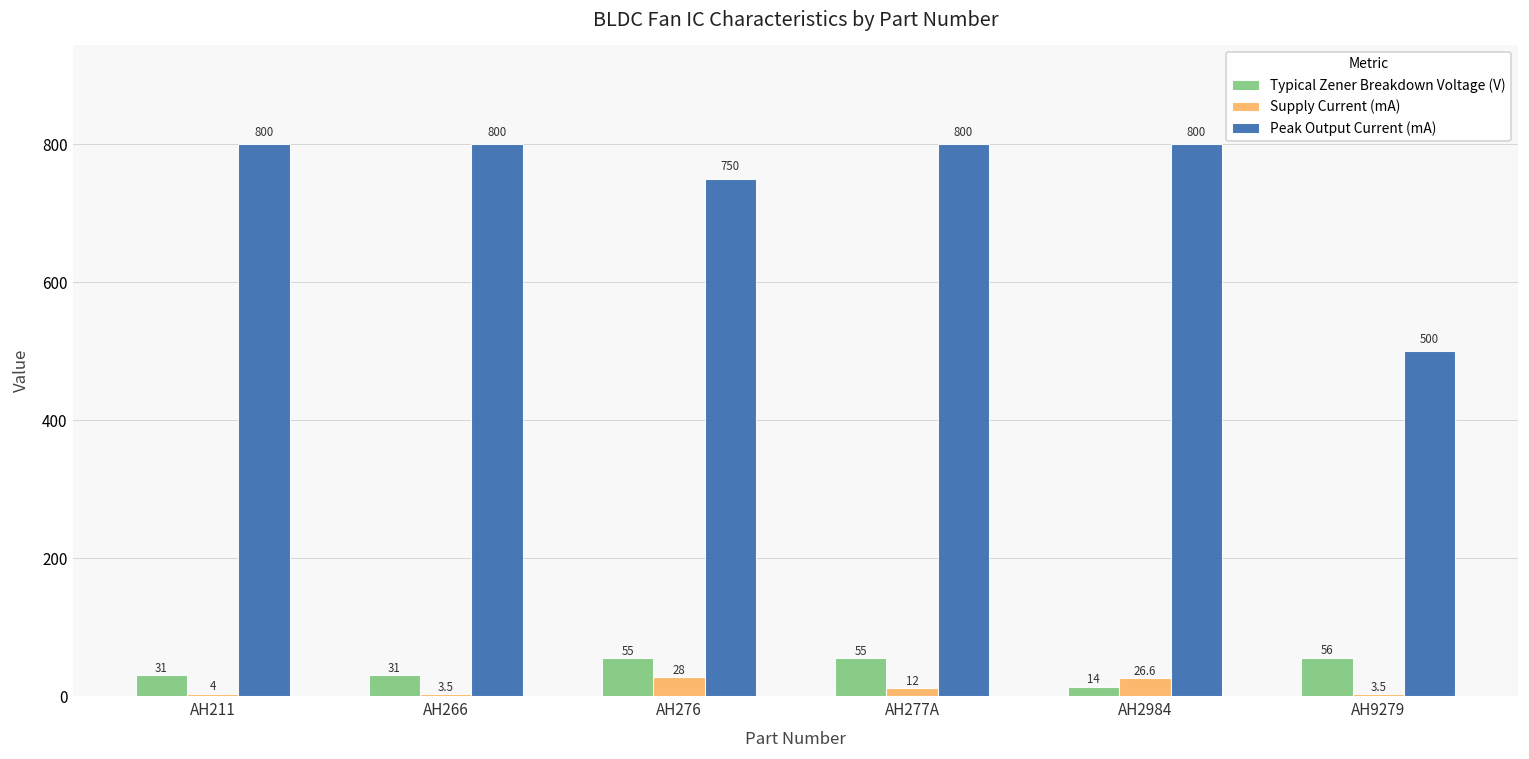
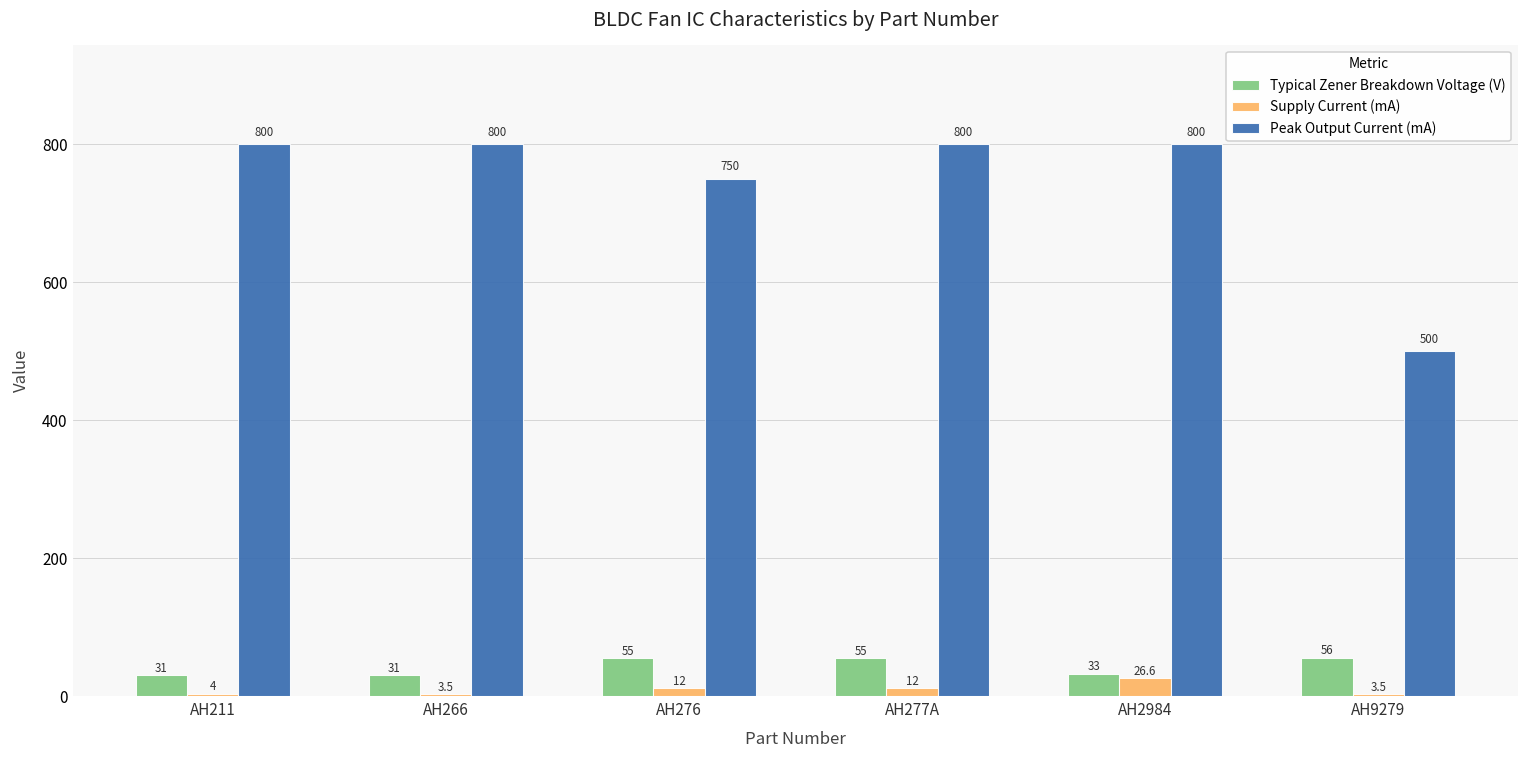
  {
    "Typical Zener Breakdown Voltage (V)": {
      "AH211": 31,
      "AH266": 31,
      "AH276": 55,
      "AH277A": 55,
-     "AH2984": 14,
+     "AH2984": 33,
      "AH9279": 56
    },
    "Supply Current (mA)": {
      "AH211": 4,
      "AH266": 3.5,
-     "AH276": 28,
+     "AH276": 12,
      "AH277A": 12,
      "AH2984": 26.6,
      "AH9279": 3.5
    },
    "Peak Output Current (mA)": {
      "AH211": 800,
      "AH266": 800,
      "AH276": 750,
      "AH277A": 800,
      "AH2984": 800,
      "AH9279": 500
    }
  }
